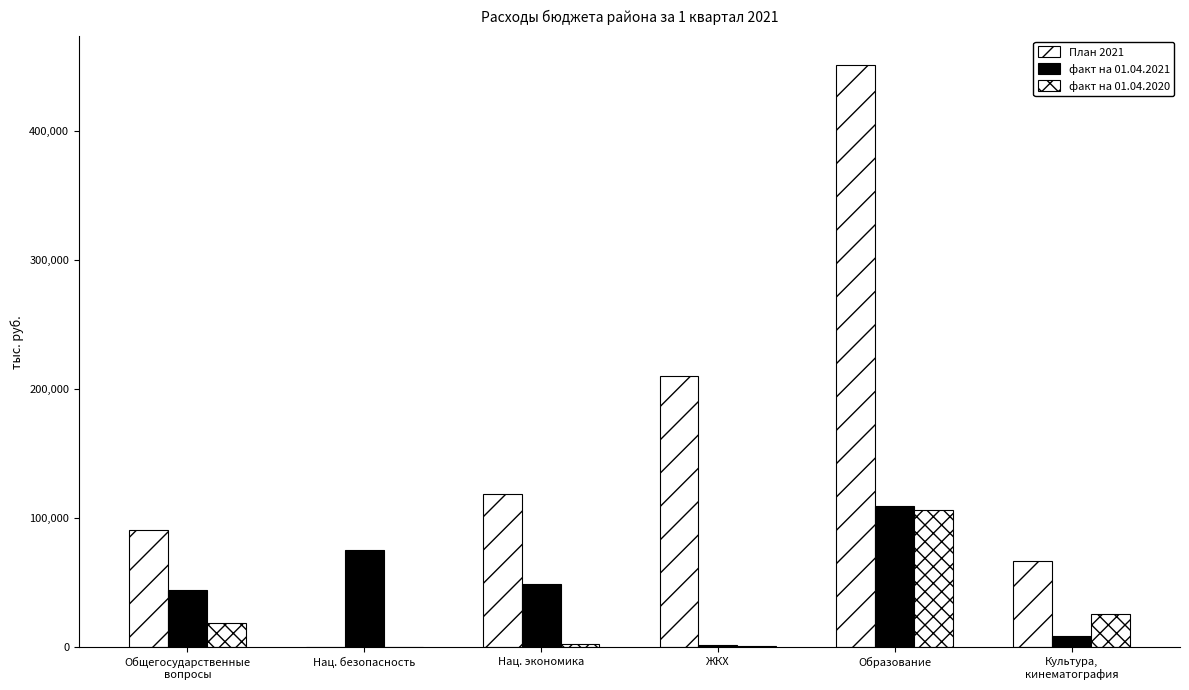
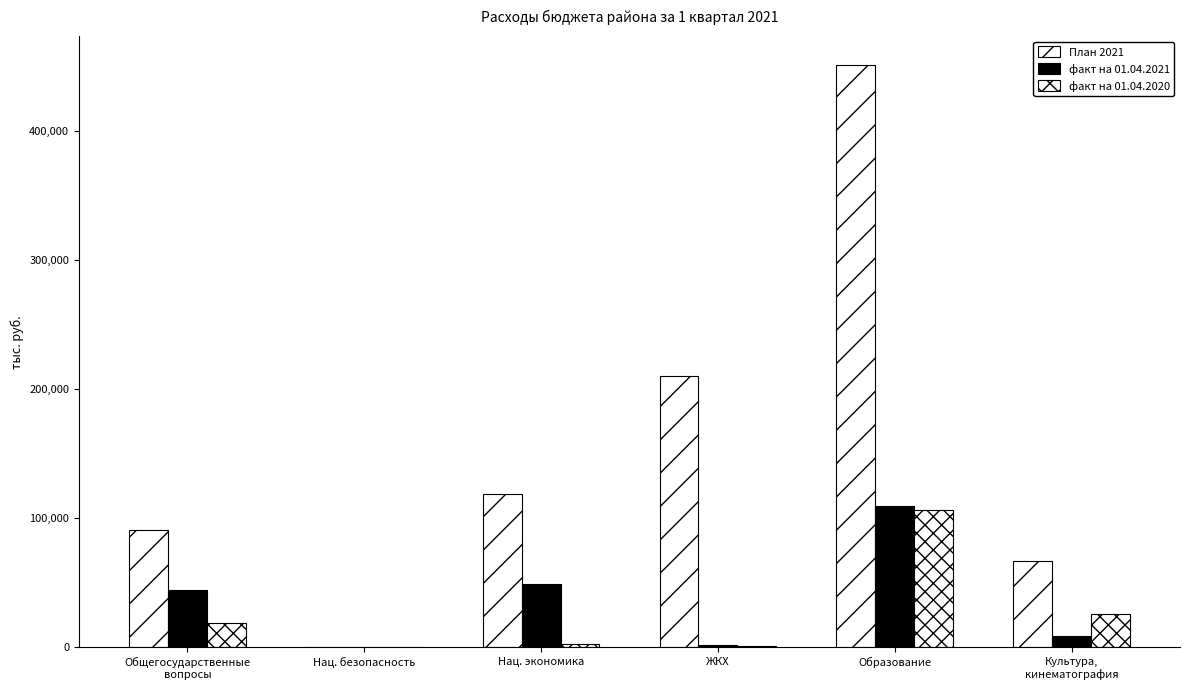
  {
    "факт на 01.04.2021": {
      "Общегосударственные вопросы": "45,000",
-     "Нац. безопасность": "76,000",
+     "Нац. безопасность": "0",
      "Нац. экономика": "49,000",
      "Образование": "110,000",
      "Культура, кинематография": "9,000"
    }
  }
